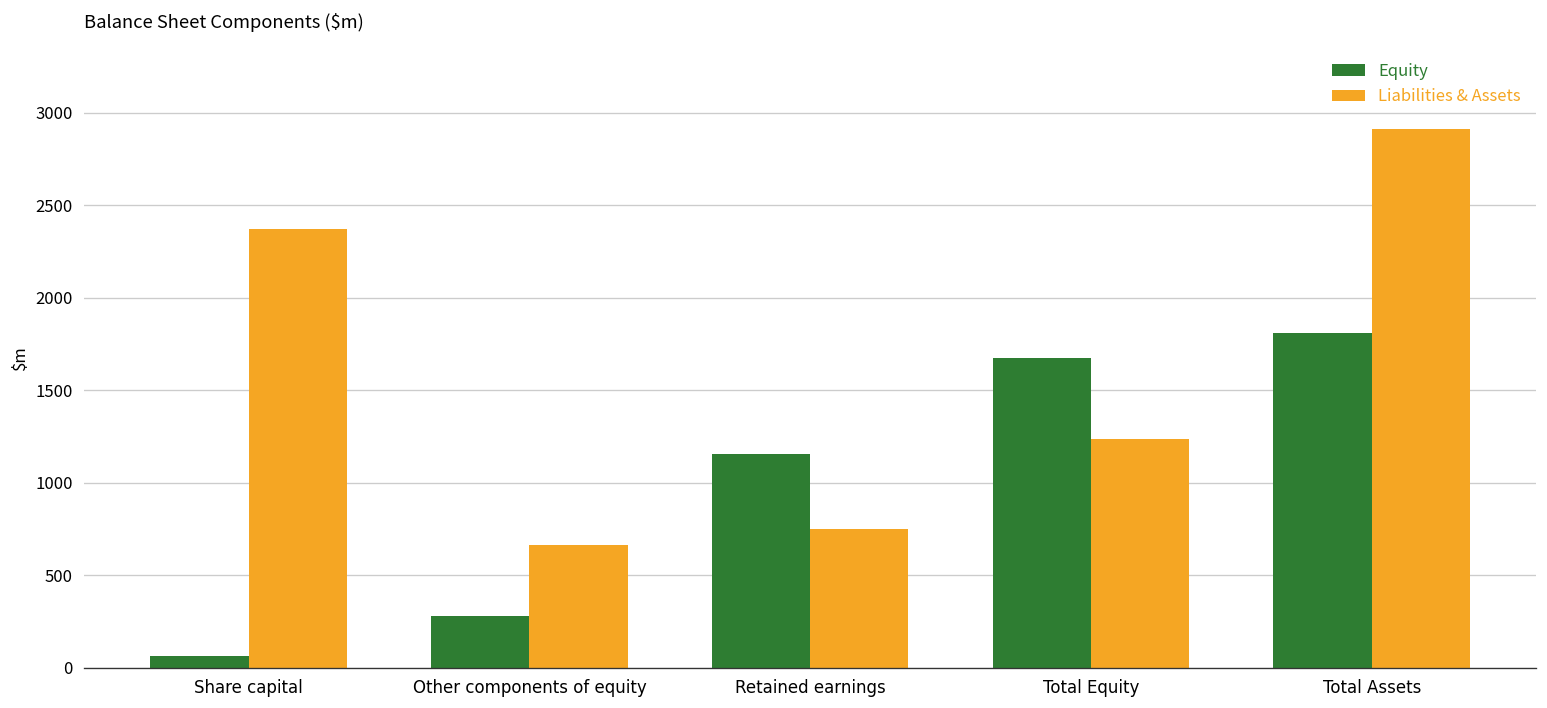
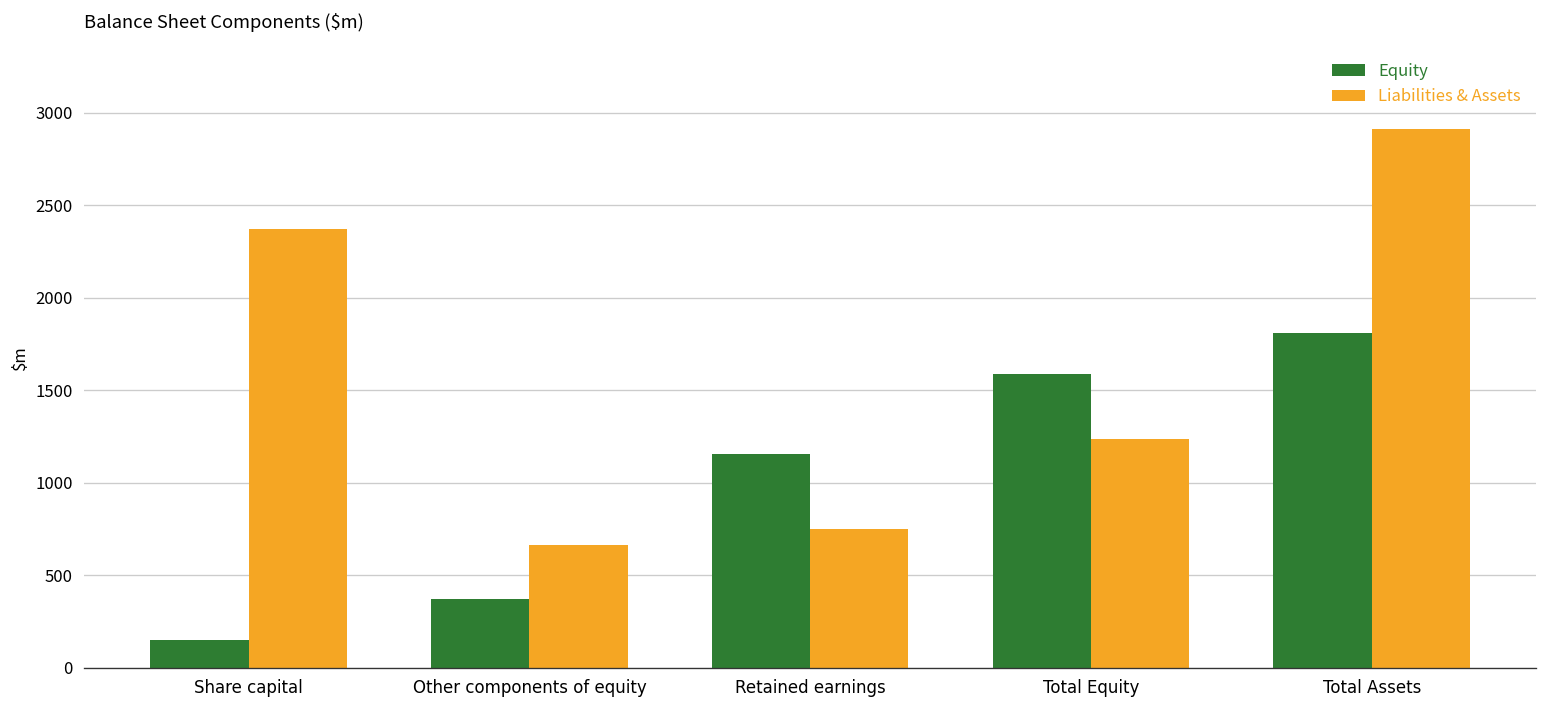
  {
    "Equity": {
-     "Share capital": 60,
-     "Other components of equity": 280,
+     "Share capital": 150,
+     "Other components of equity": 370,
      "Retained earnings": 1160,
-     "Total Equity": 1680,
+     "Total Equity": 1590,
      "Total Assets": 1810
    },
    "Liabilities & Assets": {
      "Share capital": 2370,
      "Other components of equity": 660,
      "Retained earnings": 750,
      "Total Equity": 1240,
      "Total Assets": 2920
    }
  }
